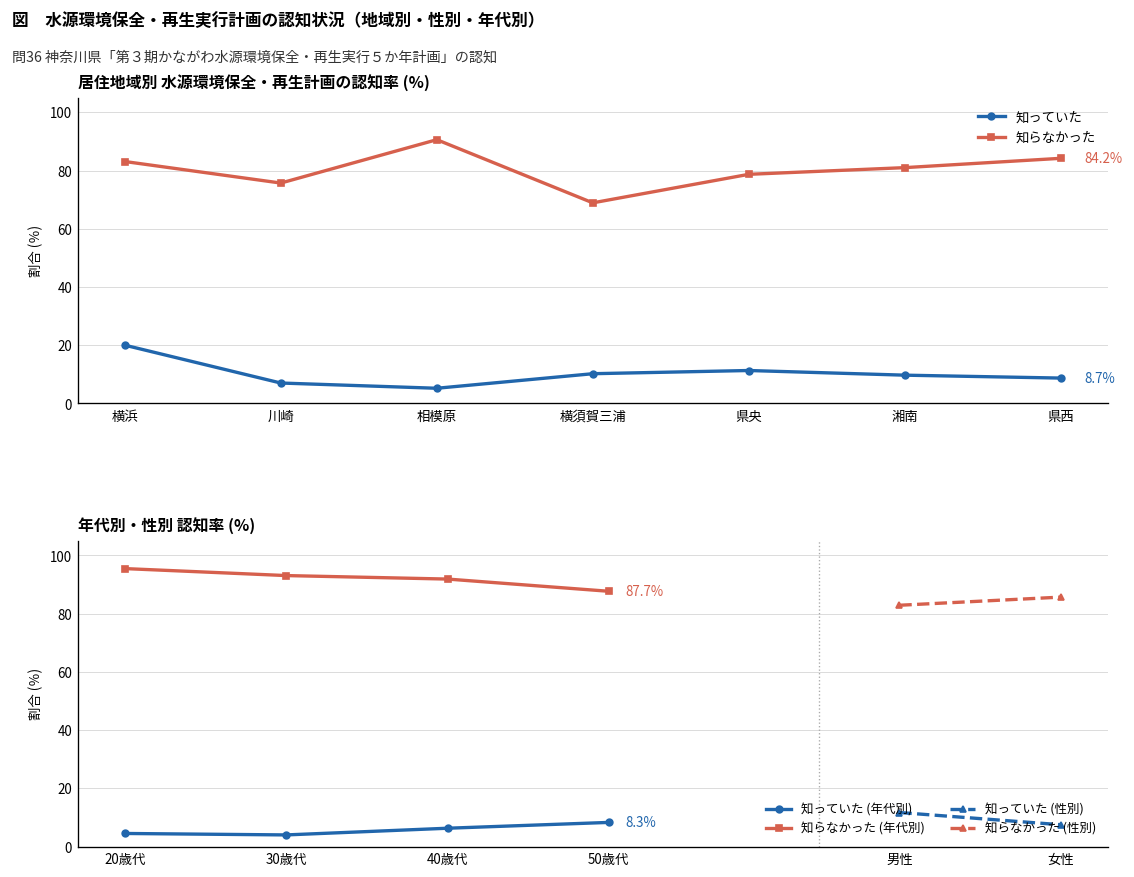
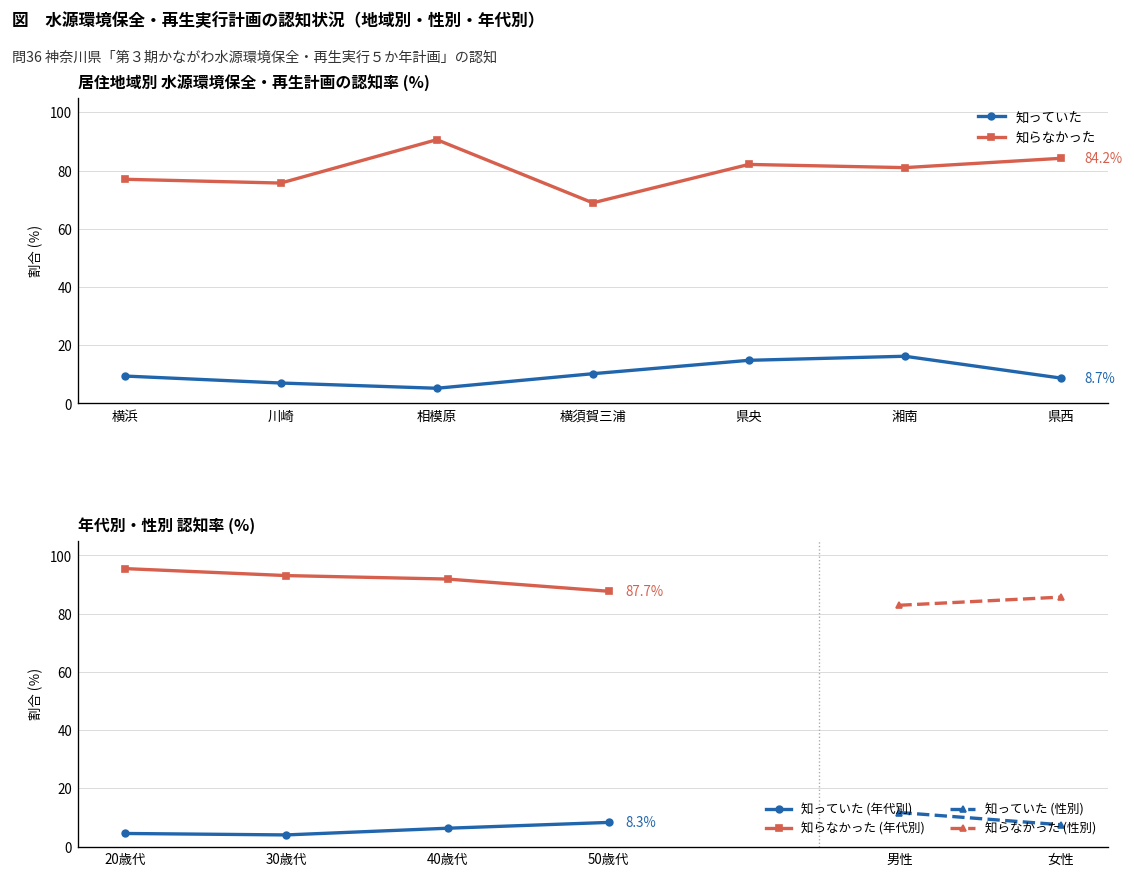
  {
    "居住地域別 水源環境保全・再生計画の認知率 (%)": {
      "知っていた": {
-       "横浜": 20,
+       "横浜": 9,
        "川崎": 7,
        "相模原": 5,
        "横須賀三浦": 10,
-       "県央": 11,
-       "湘南": 10
+       "県央": 15,
+       "湘南": 16
      },
      "知らなかった": {
-       "横浜": 83,
+       "横浜": 77,
        "川崎": 76,
        "相模原": 91,
        "横須賀三浦": 69,
-       "県央": 79,
+       "県央": 82,
        "湘南": 81
      }
    }
  }
